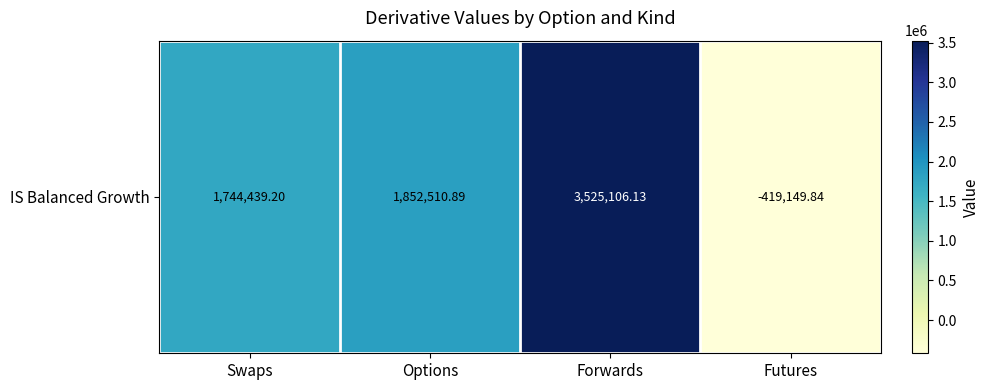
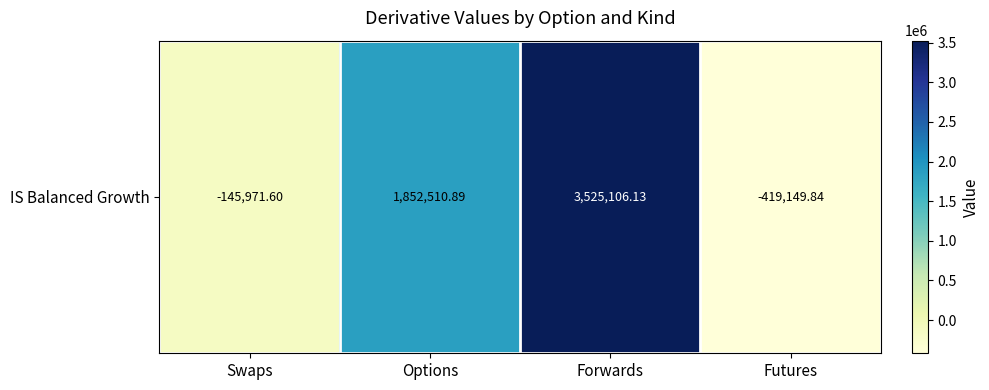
  {
    "IS Balanced Growth": {
-     "Swaps": "1,744,439.20",
+     "Swaps": "-145,971.60",
      "Options": "1,852,510.89",
      "Forwards": "3,525,106.13",
      "Futures": "-419,149.84"
    }
  }
